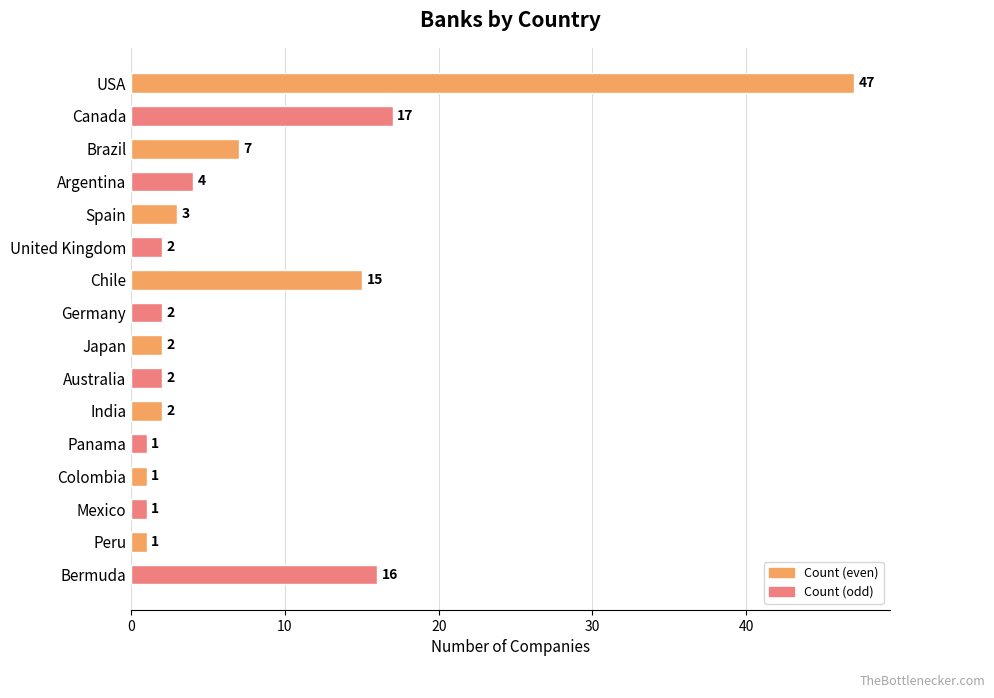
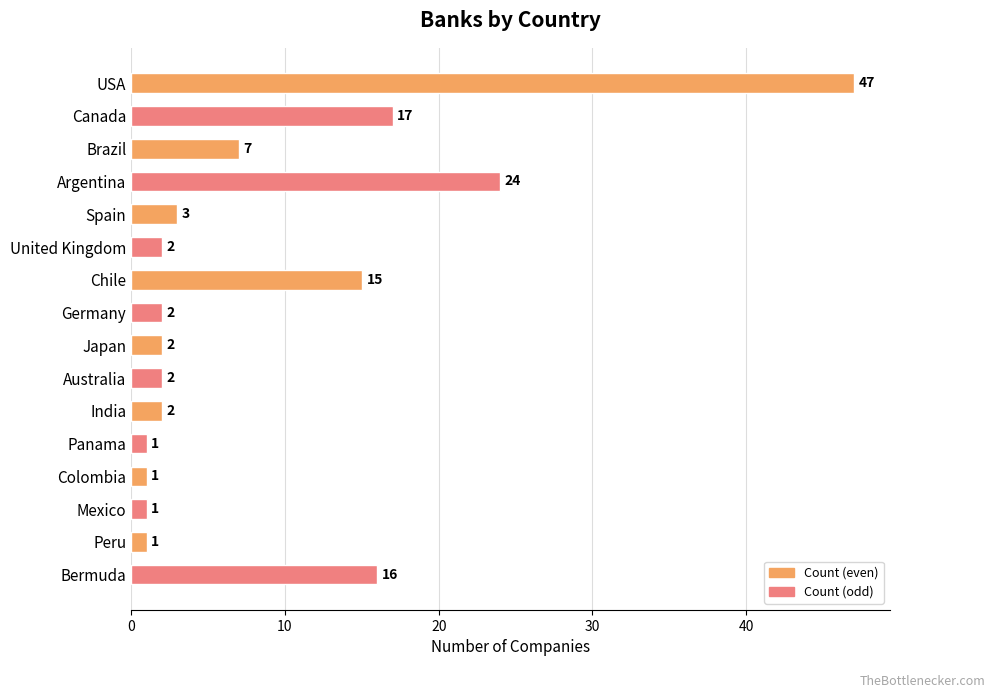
  {
    "USA": 47,
    "Canada": 17,
    "Brazil": 7,
-   "Argentina": 4,
+   "Argentina": 24,
    "Spain": 3,
    "United Kingdom": 2,
    "Chile": 15,
    "Germany": 2,
    "Japan": 2,
    "Australia": 2,
    "India": 2,
    "Panama": 1,
    "Colombia": 1,
    "Mexico": 1,
    "Peru": 1,
    "Bermuda": 16
  }
